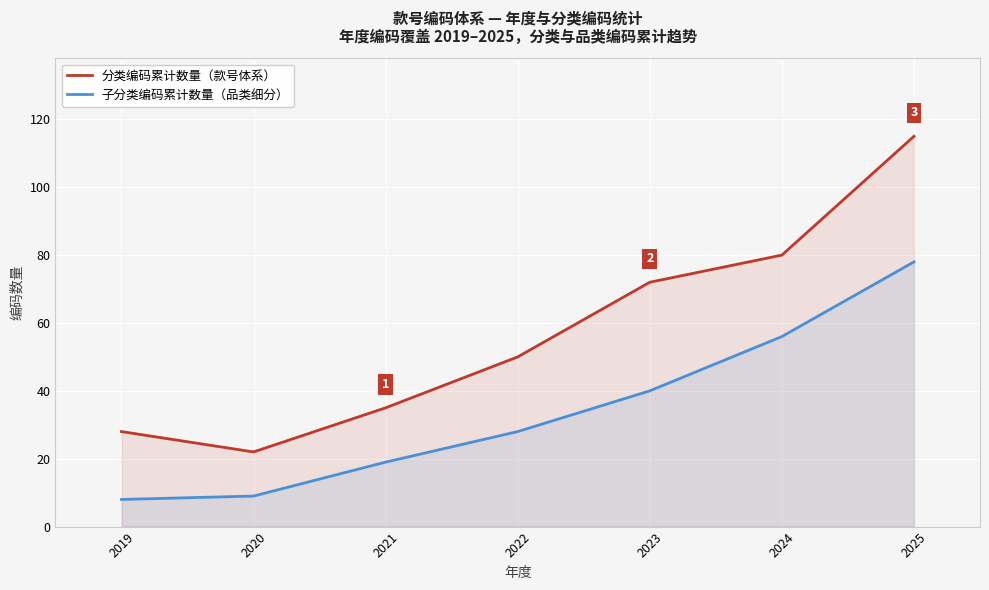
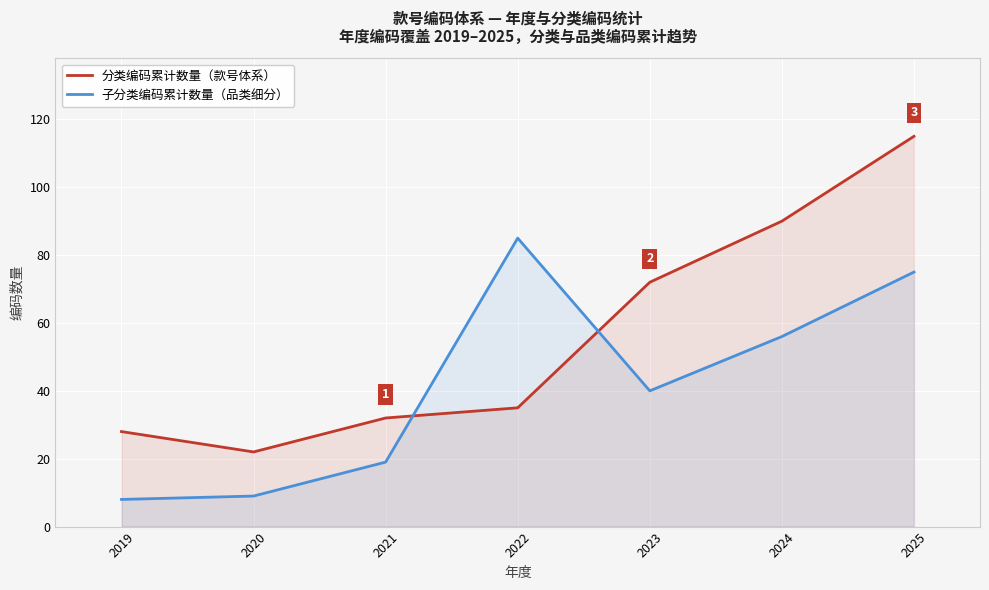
  {
    "分类编码累计数量（款号体系）": {
      "2019": 28,
      "2020": 22,
-     "2021": 35,
-     "2022": 50,
-     "2024": 80
+     "2021": 32,
+     "2022": 35,
+     "2024": 90
    },
    "子分类编码累计数量（品类细分）": {
      "2019": 8,
      "2020": 9,
      "2021": 19,
-     "2022": 28,
+     "2022": 85,
      "2023": 40,
      "2024": 56,
-     "2025": 78
+     "2025": 75
    }
  }
